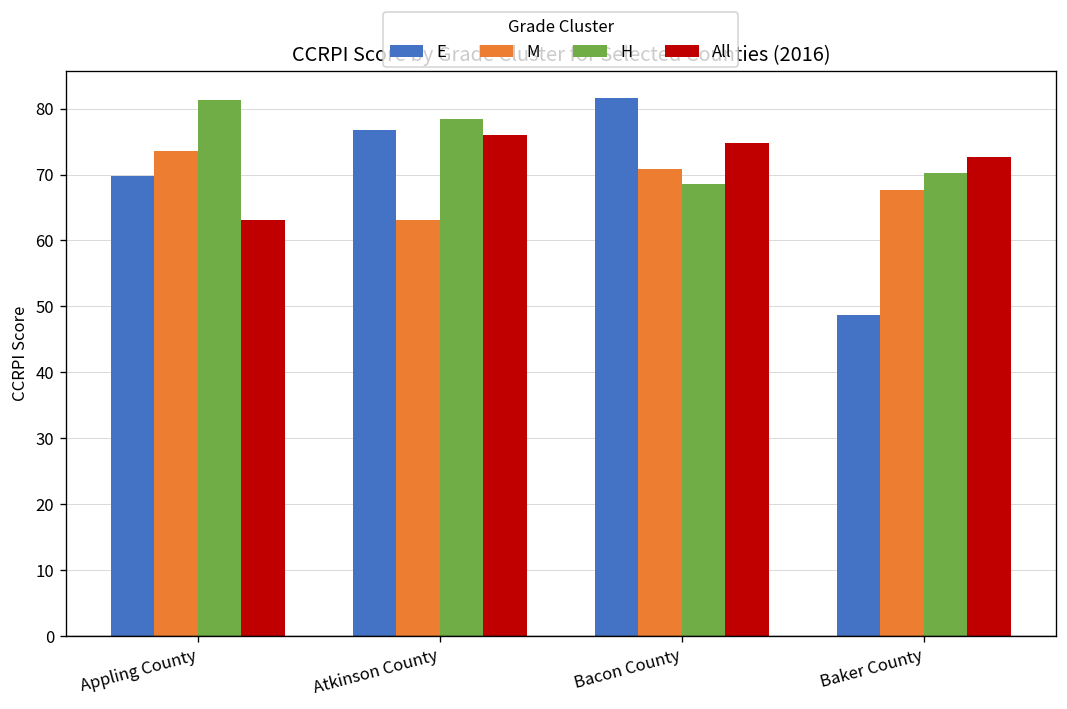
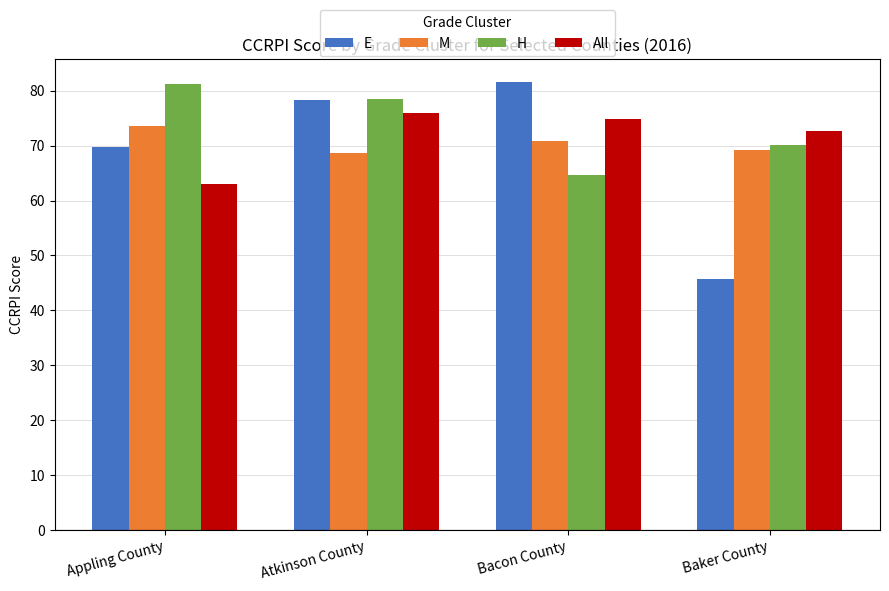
  {
    "E": {
      "Appling County": 70,
-     "Atkinson County": 77,
+     "Atkinson County": 78,
      "Bacon County": 82,
-     "Baker County": 49
+     "Baker County": 46
    },
    "M": {
      "Appling County": 74,
-     "Atkinson County": 63,
+     "Atkinson County": 69,
      "Bacon County": 71,
-     "Baker County": 68
+     "Baker County": 69
    },
    "H": {
      "Appling County": 81,
      "Atkinson County": 79,
-     "Bacon County": 69,
+     "Bacon County": 65,
      "Baker County": 70
    },
    "All": {
      "Appling County": 63,
      "Atkinson County": 76,
      "Bacon County": 75,
      "Baker County": 73
    }
  }
